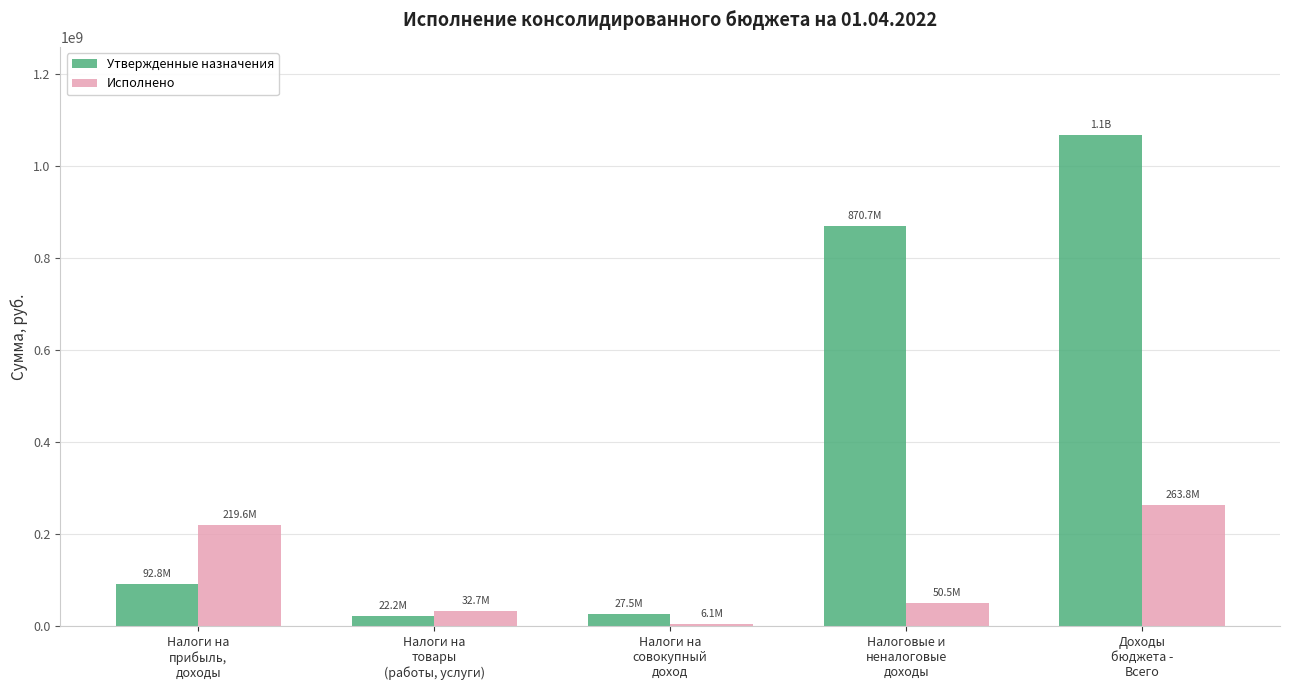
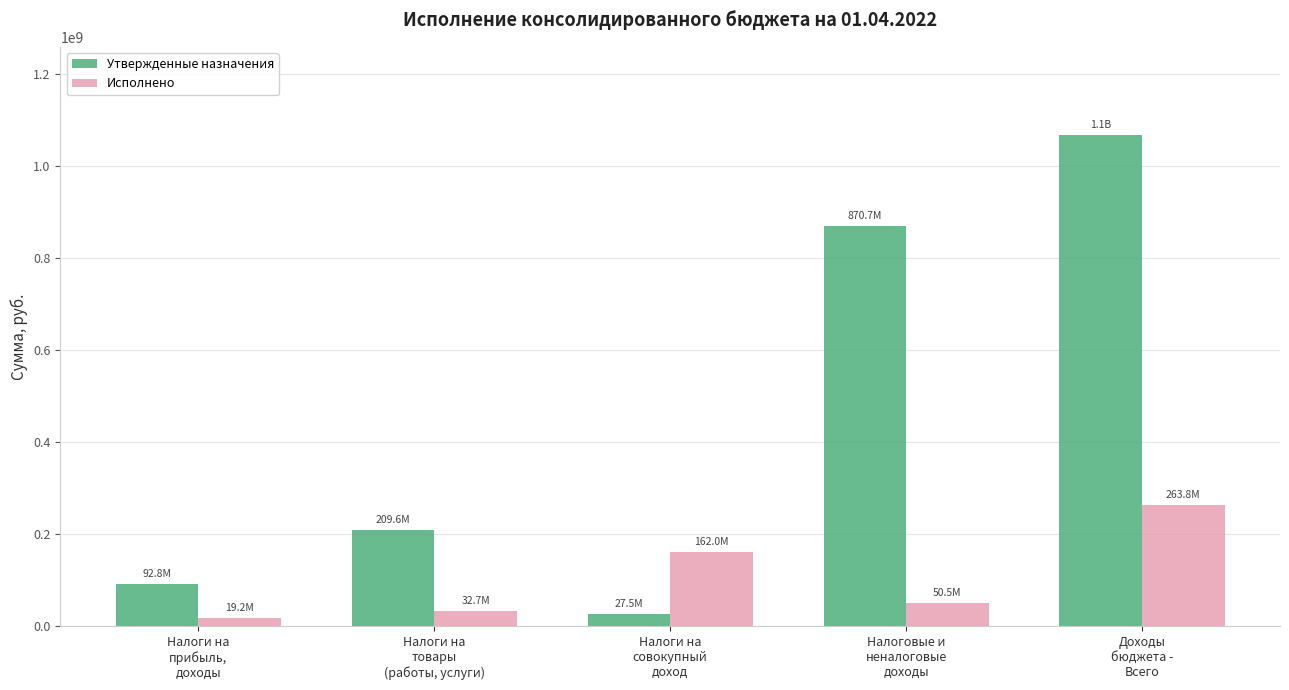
  {
    "Утвержденные назначения": {
      "Налоги на прибыль, доходы": "92.8M",
-     "Налоги на товары (работы, услуги)": "22.2M",
+     "Налоги на товары (работы, услуги)": "209.6M",
      "Налоги на совокупный доход": "27.5M",
      "Налоговые и неналоговые доходы": "870.7M",
      "Доходы бюджета - Всего": "1.1B"
    },
    "Исполнено": {
-     "Налоги на прибыль, доходы": "219.6M",
+     "Налоги на прибыль, доходы": "19.2M",
      "Налоги на товары (работы, услуги)": "32.7M",
-     "Налоги на совокупный доход": "6.1M",
+     "Налоги на совокупный доход": "162.0M",
      "Налоговые и неналоговые доходы": "50.5M",
      "Доходы бюджета - Всего": "263.8M"
    }
  }
